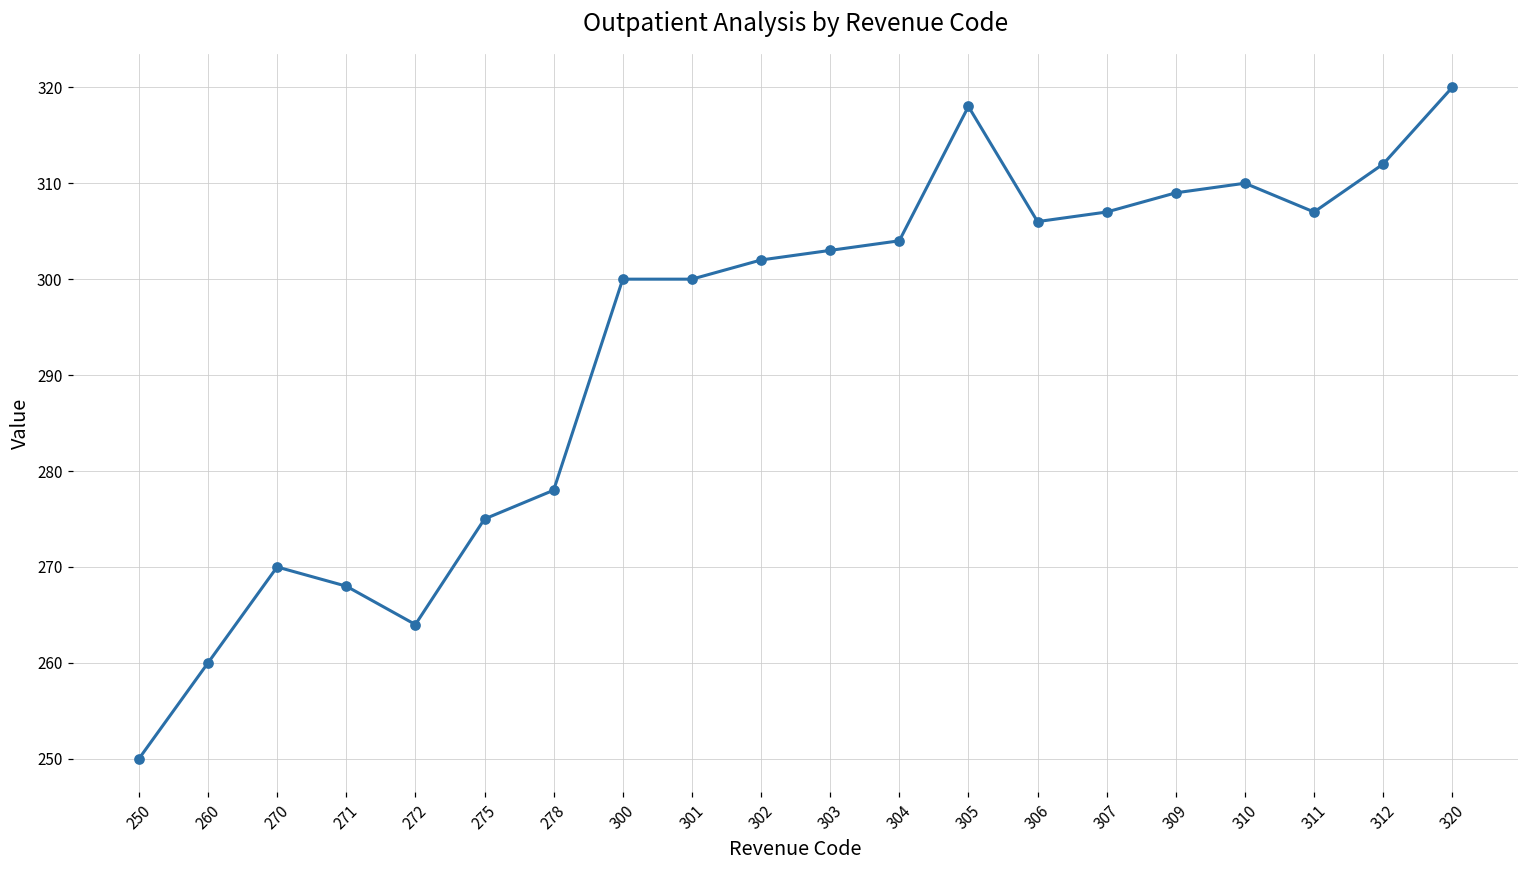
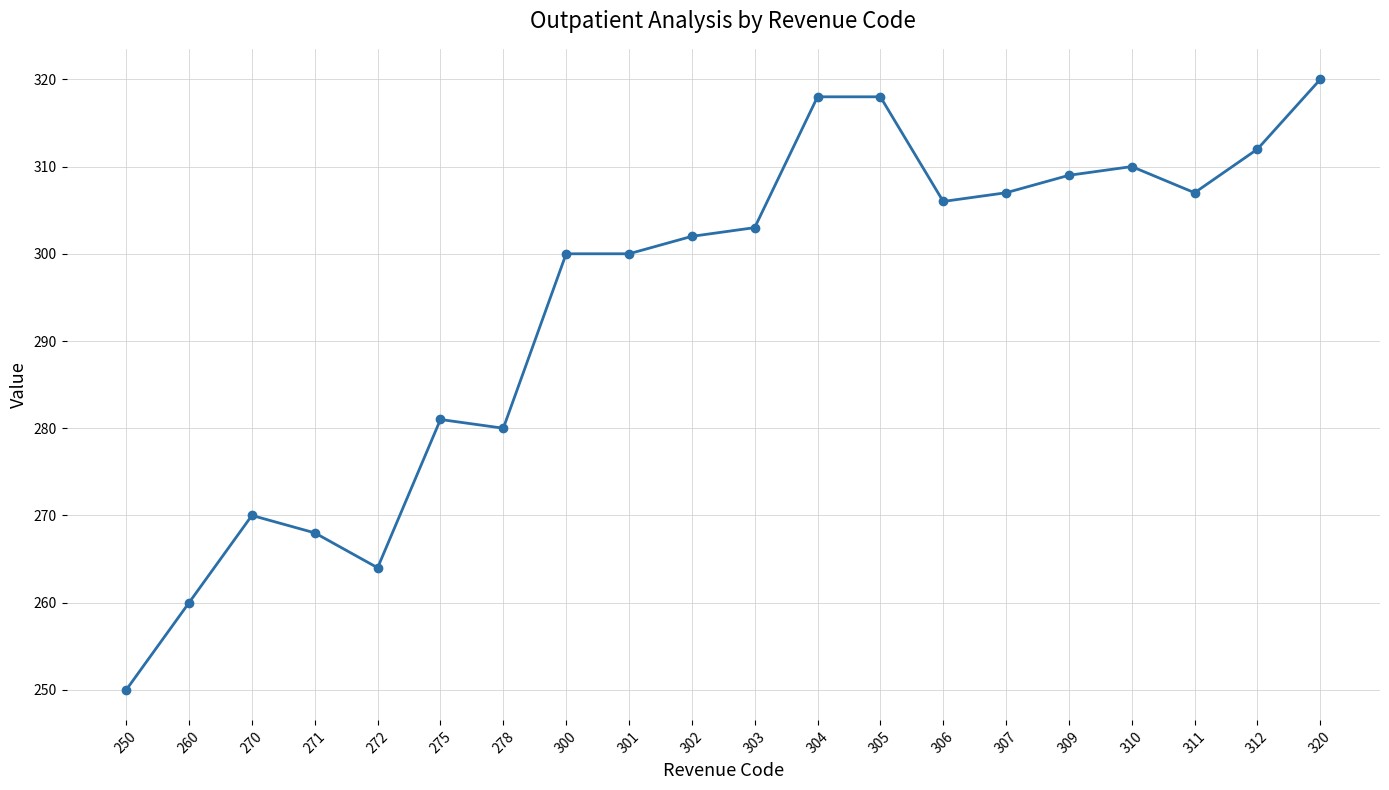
  {
    "250": 250,
    "260": 260,
    "270": 270,
    "271": 268,
    "272": 264,
-   "275": 275,
-   "278": 278,
+   "275": 281,
+   "278": 280,
    "300": 300,
    "301": 300,
    "302": 302,
    "303": 303,
-   "304": 304,
+   "304": 318,
    "305": 318,
    "306": 306,
    "307": 307,
    "309": 309,
    "310": 310,
    "311": 307,
    "312": 312,
    "320": 320
  }
